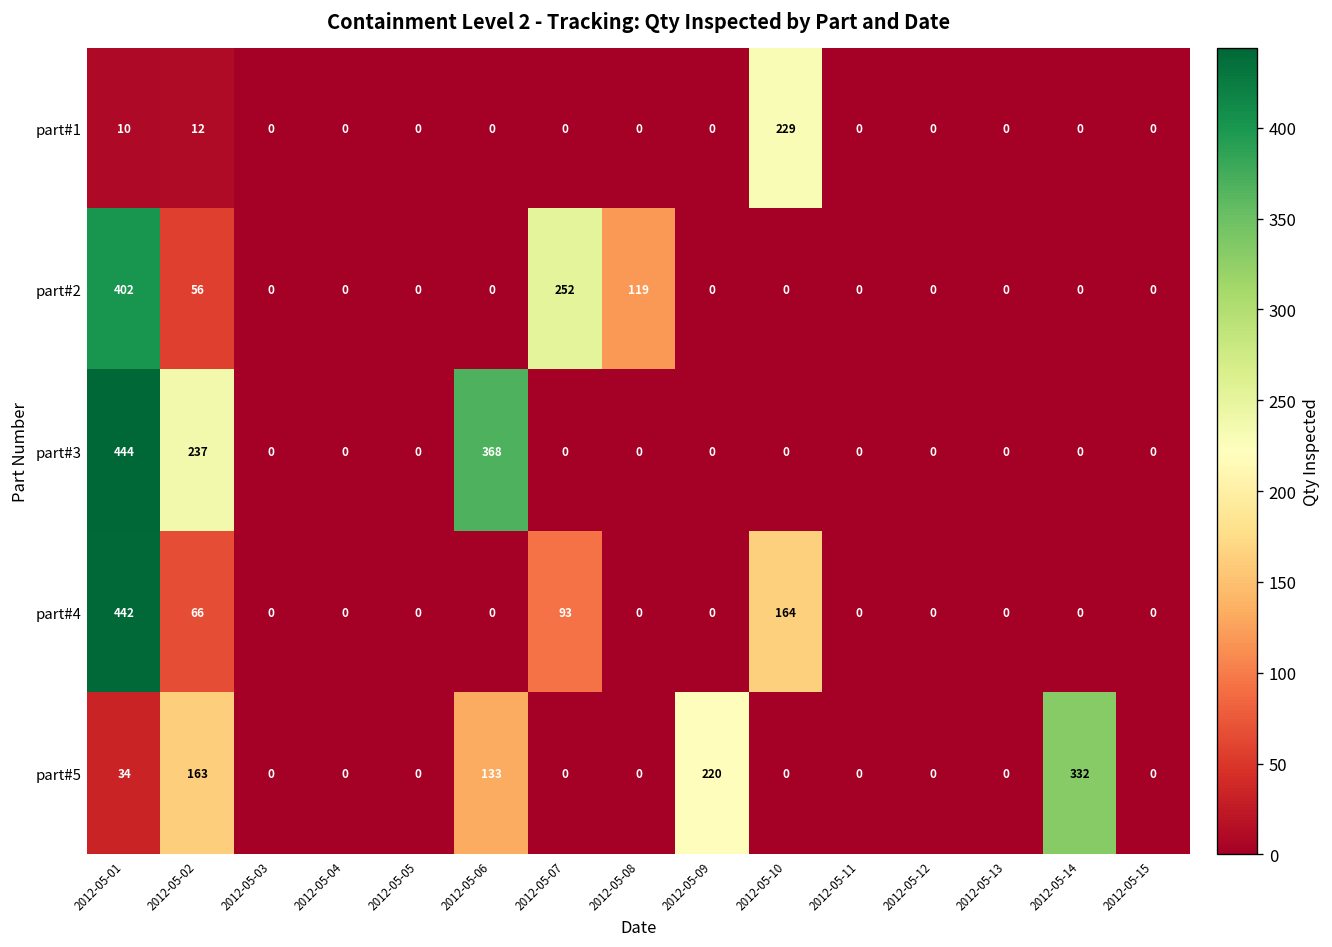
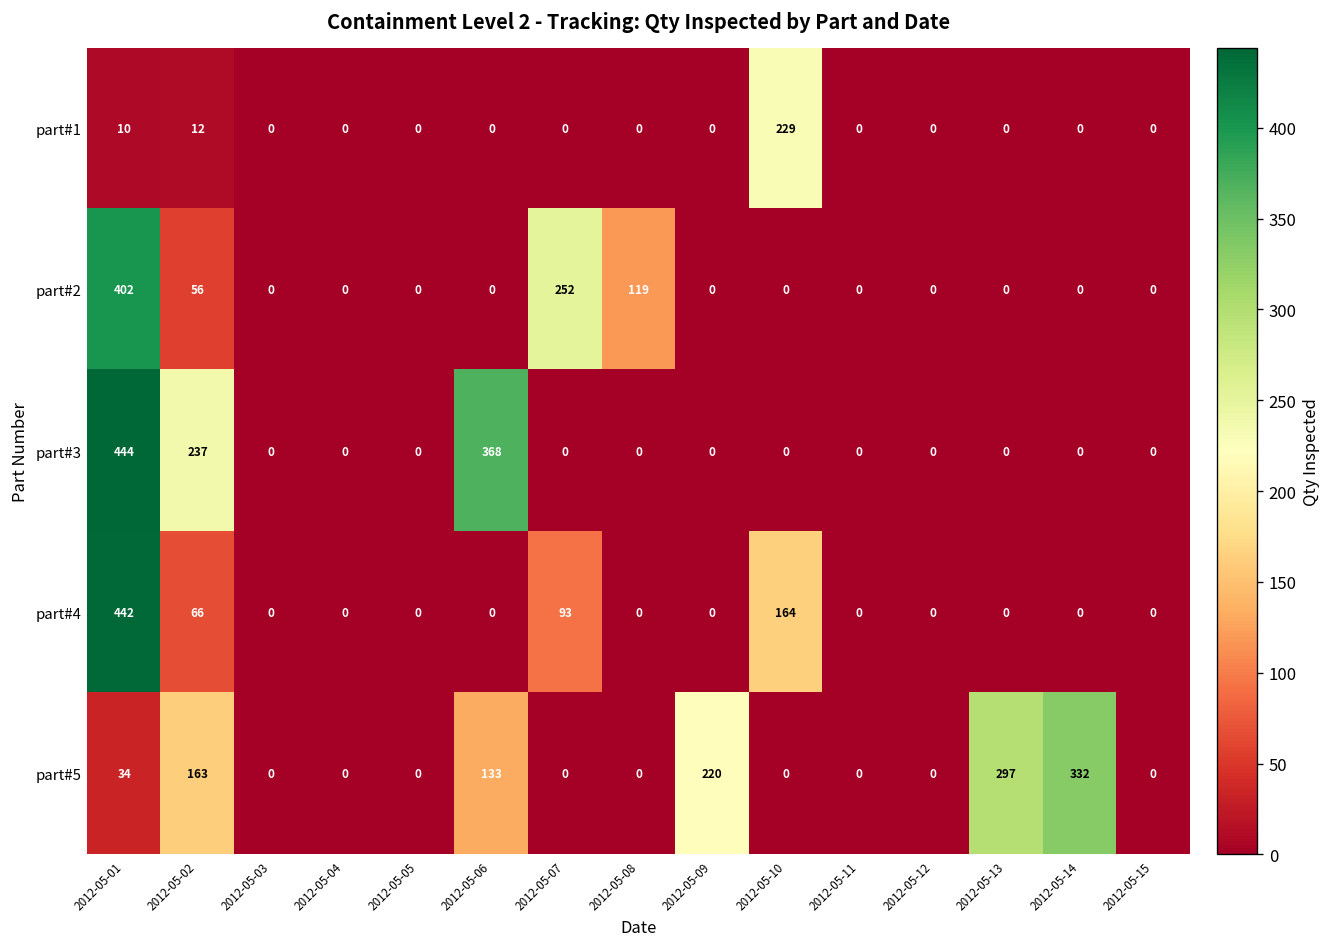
  {
    "part#1": {
      "2012-05-01": 10,
      "2012-05-02": 12,
      "2012-05-03": 0,
      "2012-05-04": 0,
      "2012-05-05": 0,
      "2012-05-06": 0,
      "2012-05-07": 0,
      "2012-05-08": 0,
      "2012-05-09": 0,
      "2012-05-10": 229,
      "2012-05-11": 0,
      "2012-05-12": 0,
      "2012-05-13": 0,
      "2012-05-14": 0,
      "2012-05-15": 0
    },
    "part#2": {
      "2012-05-01": 402,
      "2012-05-02": 56,
      "2012-05-03": 0,
      "2012-05-04": 0,
      "2012-05-05": 0,
      "2012-05-06": 0,
      "2012-05-07": 252,
      "2012-05-08": 119,
      "2012-05-09": 0,
      "2012-05-10": 0,
      "2012-05-11": 0,
      "2012-05-12": 0,
      "2012-05-13": 0,
      "2012-05-14": 0,
      "2012-05-15": 0
    },
    "part#3": {
      "2012-05-01": 444,
      "2012-05-02": 237,
      "2012-05-03": 0,
      "2012-05-04": 0,
      "2012-05-05": 0,
      "2012-05-06": 368,
      "2012-05-07": 0,
      "2012-05-08": 0,
      "2012-05-09": 0,
      "2012-05-10": 0,
      "2012-05-11": 0,
      "2012-05-12": 0,
      "2012-05-13": 0,
      "2012-05-14": 0,
      "2012-05-15": 0
    },
    "part#4": {
      "2012-05-01": 442,
      "2012-05-02": 66,
      "2012-05-03": 0,
      "2012-05-04": 0,
      "2012-05-05": 0,
      "2012-05-06": 0,
      "2012-05-07": 93,
      "2012-05-08": 0,
      "2012-05-09": 0,
      "2012-05-10": 164,
      "2012-05-11": 0,
      "2012-05-12": 0,
      "2012-05-13": 0,
      "2012-05-14": 0,
      "2012-05-15": 0
    },
    "part#5": {
      "2012-05-01": 34,
      "2012-05-02": 163,
      "2012-05-03": 0,
      "2012-05-04": 0,
      "2012-05-05": 0,
      "2012-05-06": 133,
      "2012-05-07": 0,
      "2012-05-08": 0,
      "2012-05-09": 220,
      "2012-05-10": 0,
      "2012-05-11": 0,
      "2012-05-12": 0,
-     "2012-05-13": 0,
+     "2012-05-13": 297,
      "2012-05-14": 332,
      "2012-05-15": 0
    }
  }
